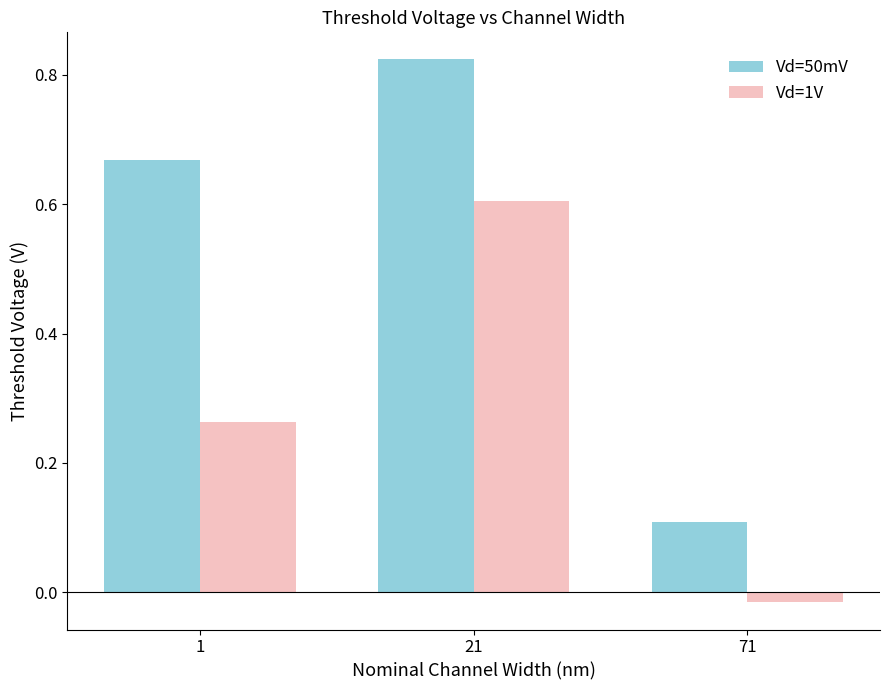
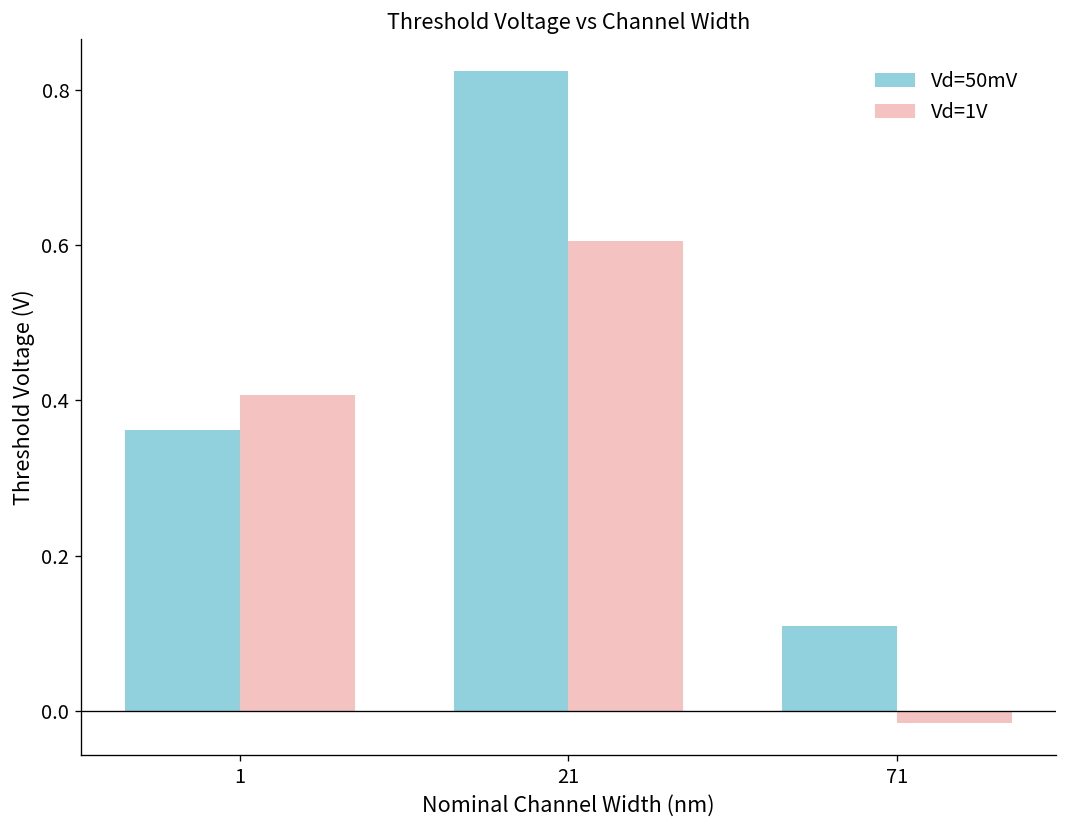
  {
    "Vd=50mV": {
-     "1": 0.67,
+     "1": 0.36,
      "21": 0.82,
      "71": 0.11
    },
    "Vd=1V": {
-     "1": 0.26,
+     "1": 0.41,
      "21": 0.60,
      "71": -0.02
    }
  }
